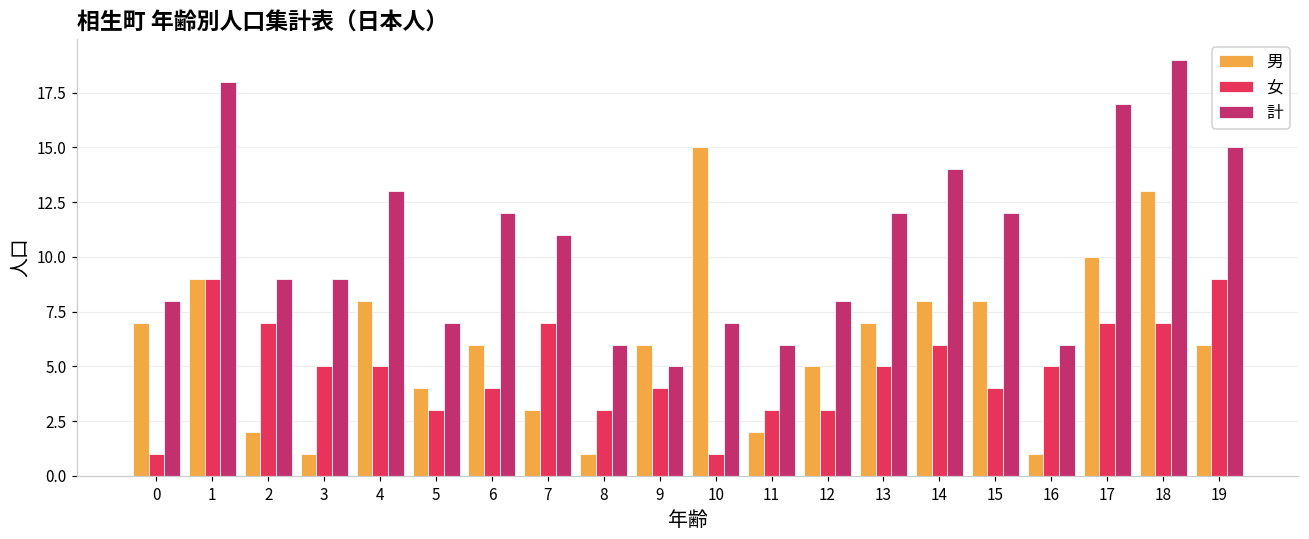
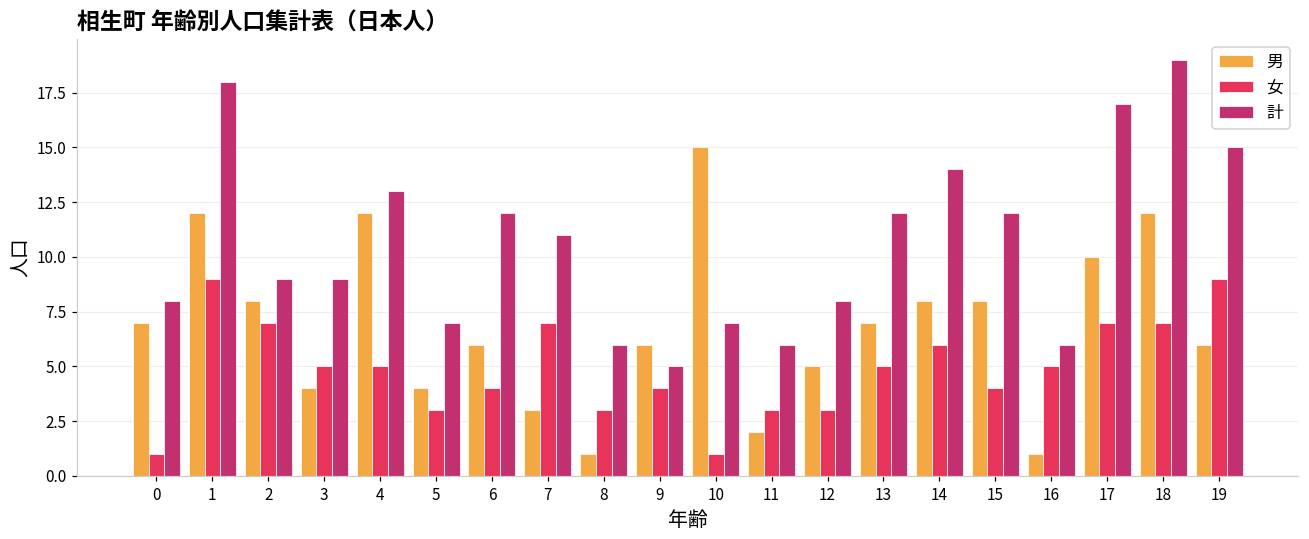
  {
    "男": {
      "0": 7,
-     "1": 9,
-     "2": 2,
-     "3": 1,
-     "4": 8,
+     "1": 12,
+     "2": 8,
+     "3": 4,
+     "4": 12,
      "5": 4,
      "6": 6,
      "7": 3,
      "8": 1,
      "9": 6,
      "10": 15,
      "11": 2,
      "12": 5,
      "13": 7,
      "14": 8,
      "15": 8,
      "16": 1,
      "17": 10,
-     "18": 13,
+     "18": 12,
      "19": 6
    }
  }
